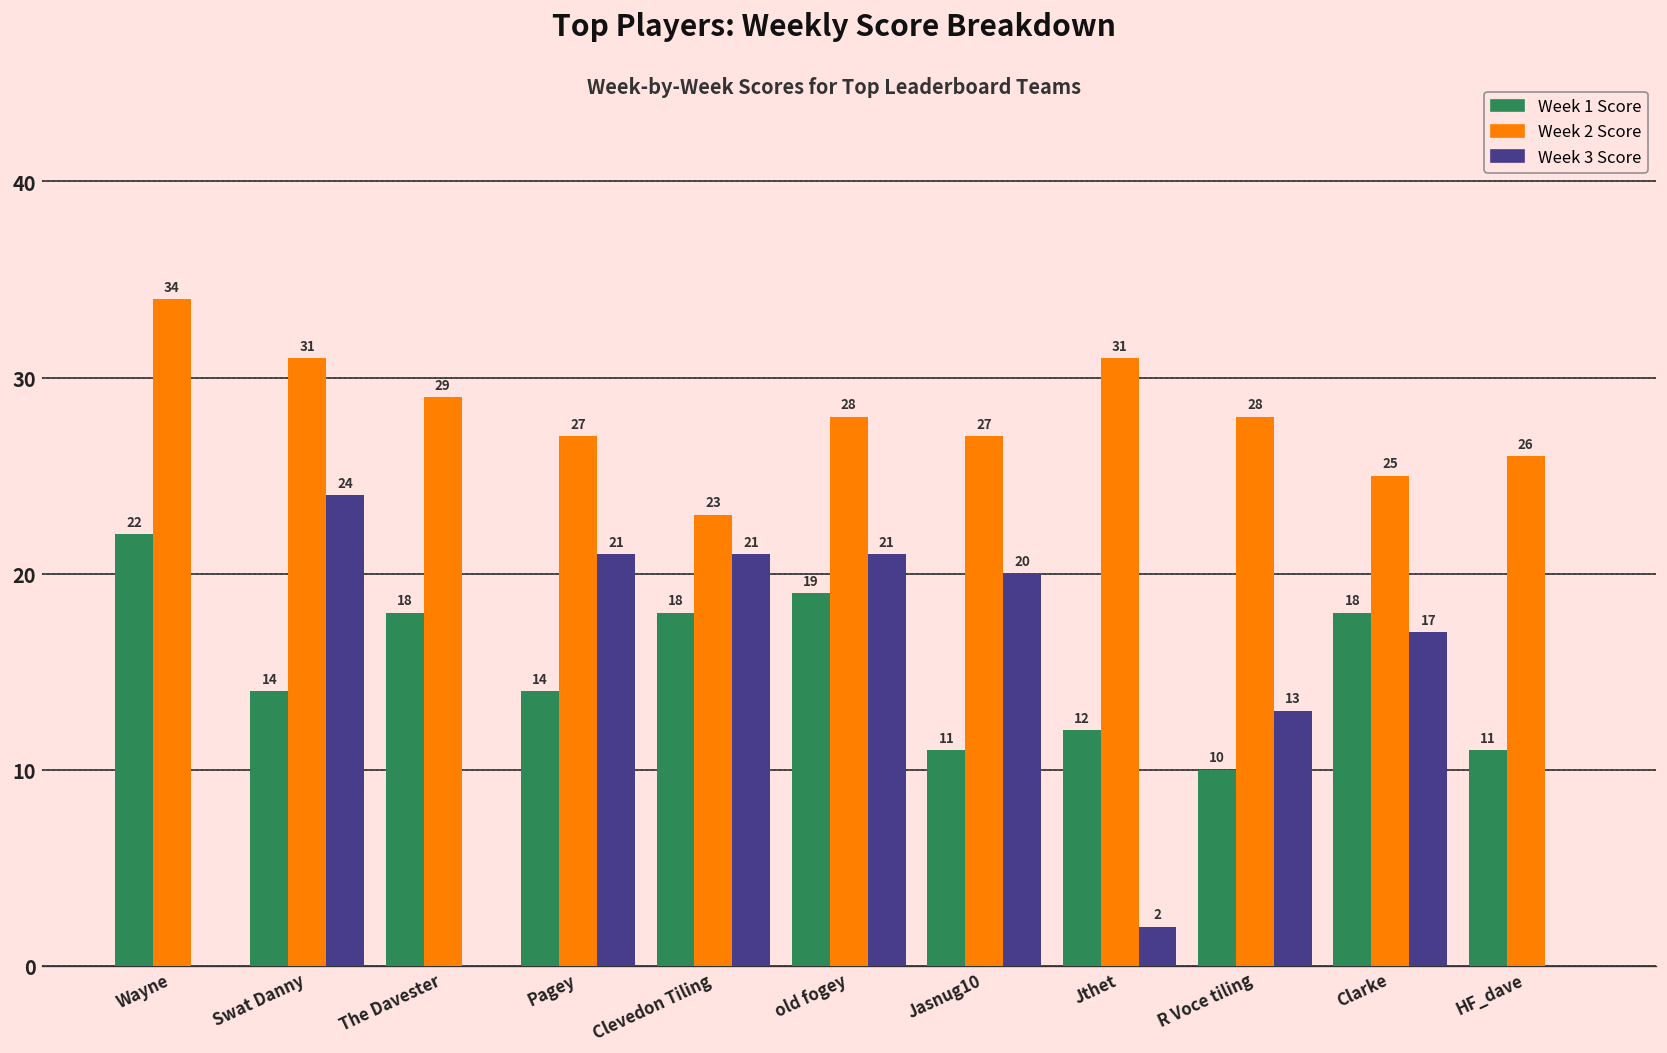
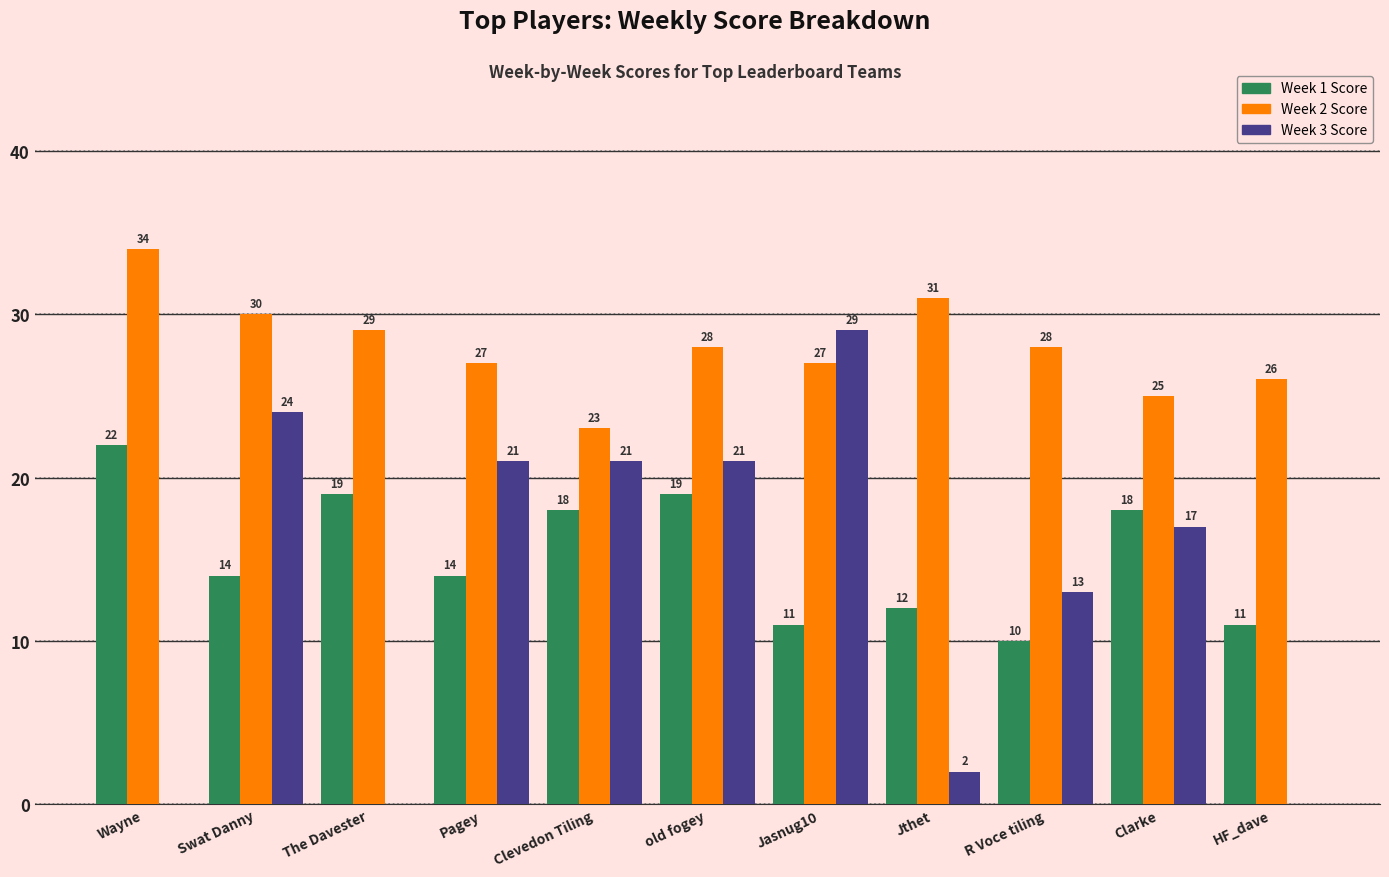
  {
    "Week 1 Score": {
      "Wayne": 22,
      "Swat Danny": 14,
-     "The Davester": 18,
+     "The Davester": 19,
      "Pagey": 14,
      "Clevedon Tiling": 18,
      "old fogey": 19,
      "Jasnug10": 11,
      "Jthet": 12,
      "R Voce tiling": 10,
      "Clarke": 18,
      "HF_dave": 11
    },
    "Week 2 Score": {
      "Wayne": 34,
-     "Swat Danny": 31,
+     "Swat Danny": 30,
      "The Davester": 29,
      "Pagey": 27,
      "Clevedon Tiling": 23,
      "old fogey": 28,
      "Jasnug10": 27,
      "Jthet": 31,
      "R Voce tiling": 28,
      "Clarke": 25,
      "HF_dave": 26
    },
    "Week 3 Score": {
      "Swat Danny": 24,
      "Pagey": 21,
      "Clevedon Tiling": 21,
      "old fogey": 21,
-     "Jasnug10": 20,
+     "Jasnug10": 29,
      "Jthet": 2,
      "R Voce tiling": 13,
      "Clarke": 17
    }
  }
